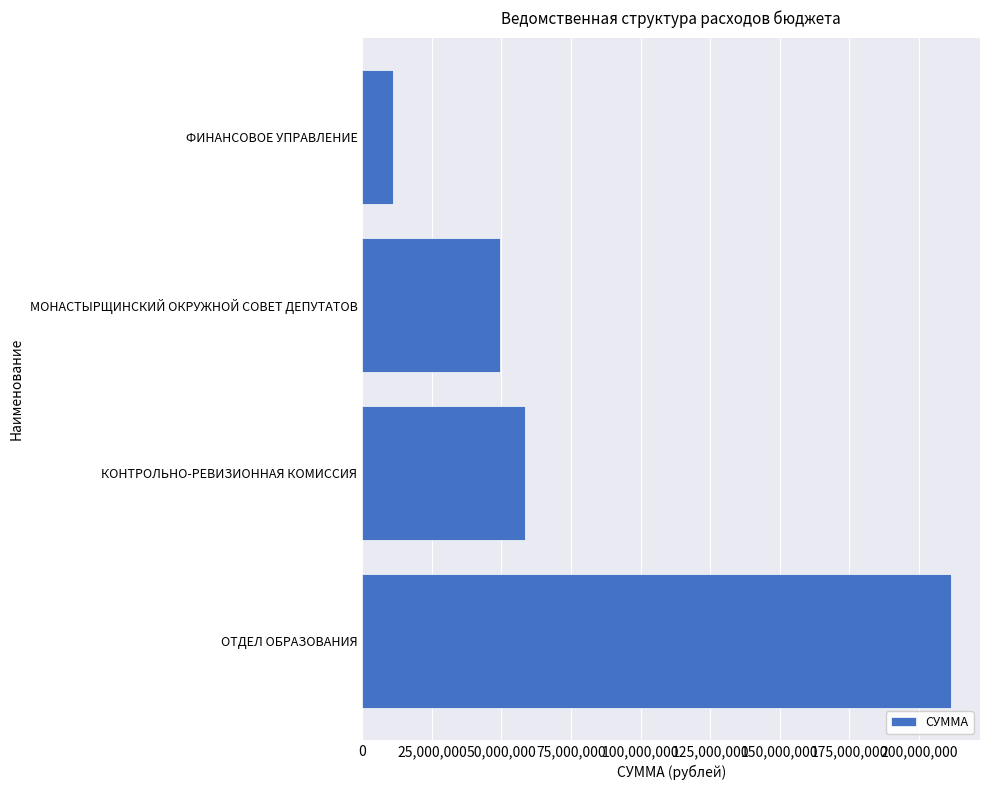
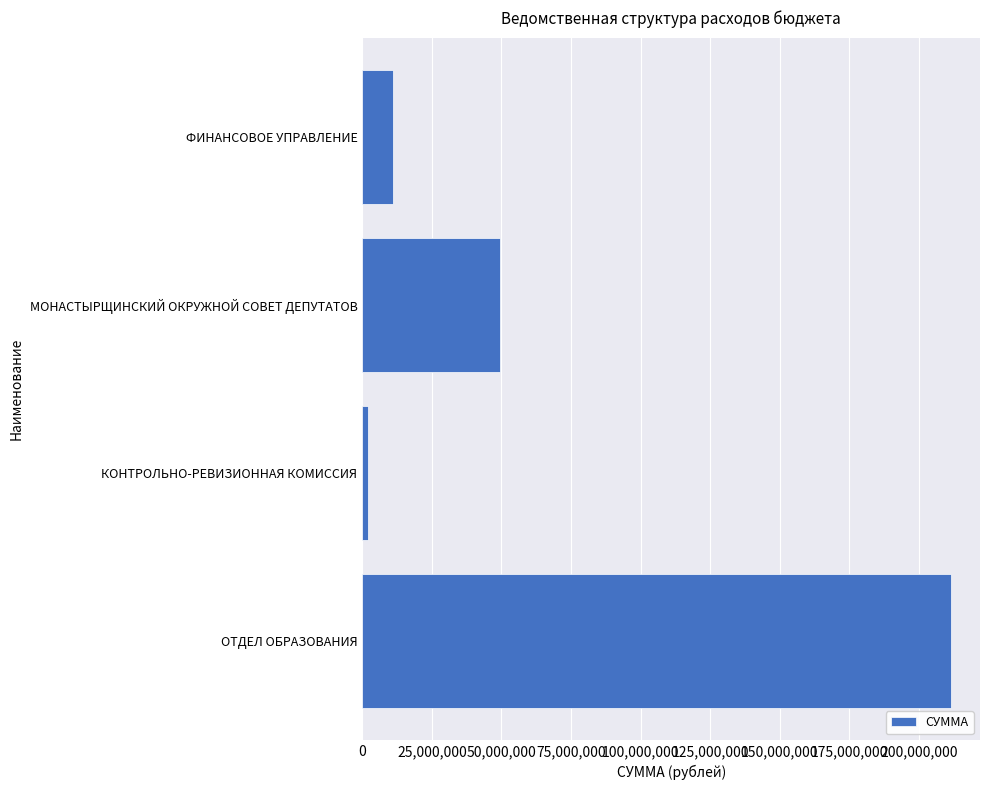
  {
    "ФИНАНСОВОЕ УПРАВЛЕНИЕ": "11,000,000",
    "МОНАСТЫРЩИНСКИЙ ОКРУЖНОЙ СОВЕТ ДЕПУТАТОВ": "49,000,000",
-   "КОНТРОЛЬНО-РЕВИЗИОННАЯ КОМИССИЯ": "58,000,000",
+   "КОНТРОЛЬНО-РЕВИЗИОННАЯ КОМИССИЯ": "2,000,000",
    "ОТДЕЛ ОБРАЗОВАНИЯ": "211,000,000"
  }
